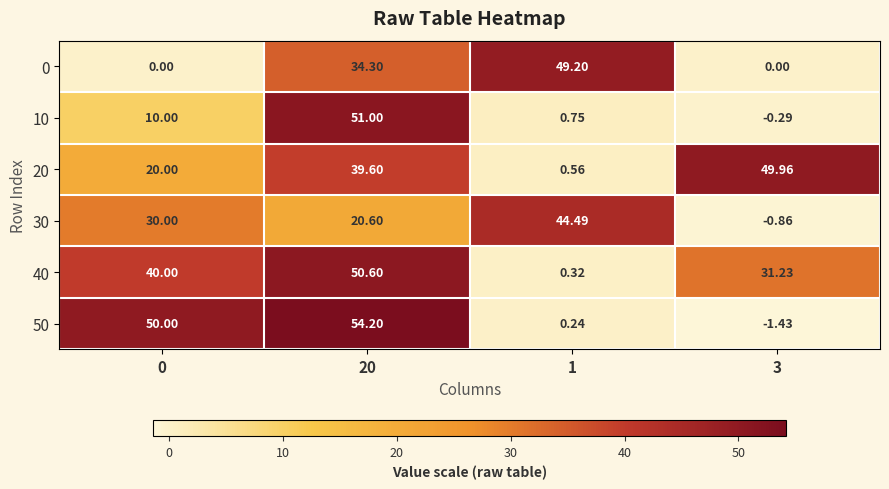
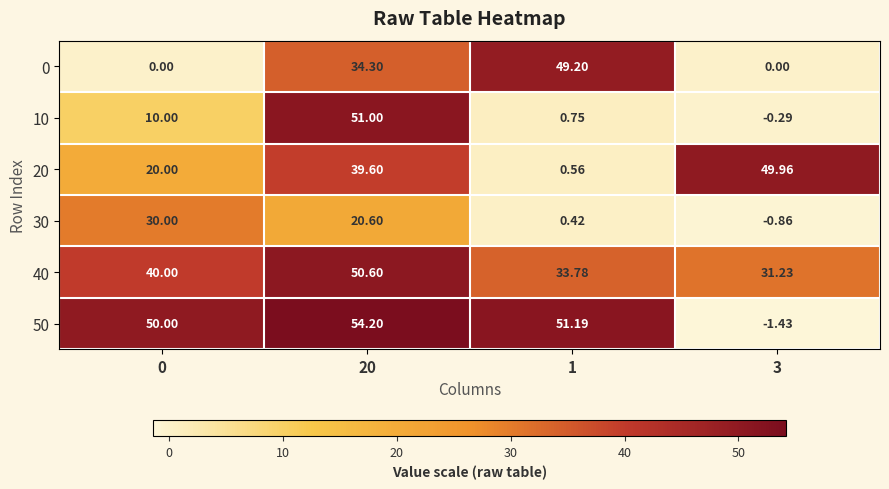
  {
    "0": {
      "0": 0.00,
      "20": 34.30,
      "1": 49.20,
      "3": 0.00
    },
    "10": {
      "0": 10.00,
      "20": 51.00,
      "1": 0.75,
      "3": -0.29
    },
    "20": {
      "0": 20.00,
      "20": 39.60,
      "1": 0.56,
      "3": 49.96
    },
    "30": {
      "0": 30.00,
      "20": 20.60,
-     "1": 44.49,
+     "1": 0.42,
      "3": -0.86
    },
    "40": {
      "0": 40.00,
      "20": 50.60,
-     "1": 0.32,
+     "1": 33.78,
      "3": 31.23
    },
    "50": {
      "0": 50.00,
      "20": 54.20,
-     "1": 0.24,
+     "1": 51.19,
      "3": -1.43
    }
  }
